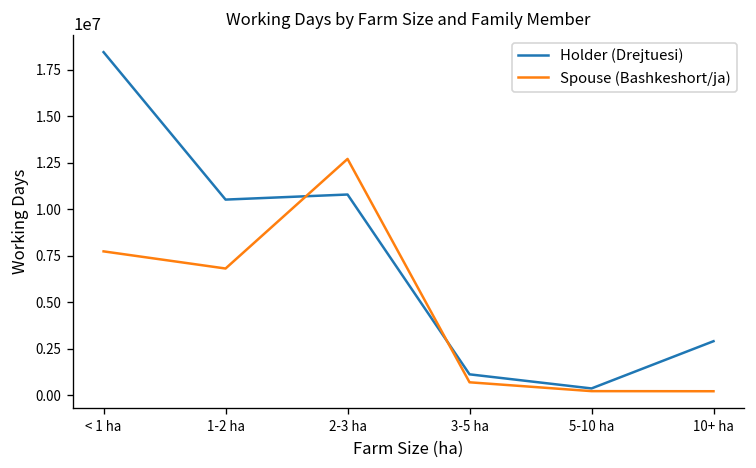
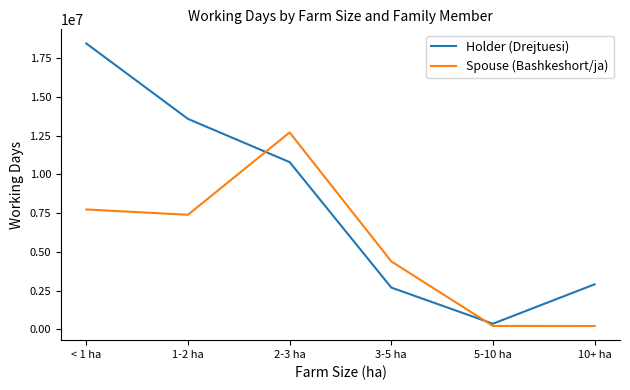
  {
    "Holder (Drejtuesi)": {
      "< 1 ha": 18500000,
-     "1-2 ha": 10500000,
+     "1-2 ha": 13600000,
      "2-3 ha": 10800000,
-     "3-5 ha": 1100000,
+     "3-5 ha": 2700000,
      "10+ ha": 2900000
    },
    "Spouse (Bashkeshort/ja)": {
      "< 1 ha": 7700000,
-     "1-2 ha": 6800000,
+     "1-2 ha": 7400000,
      "2-3 ha": 12700000,
-     "3-5 ha": 700000,
+     "3-5 ha": 4400000,
      "10+ ha": 200000
    }
  }
